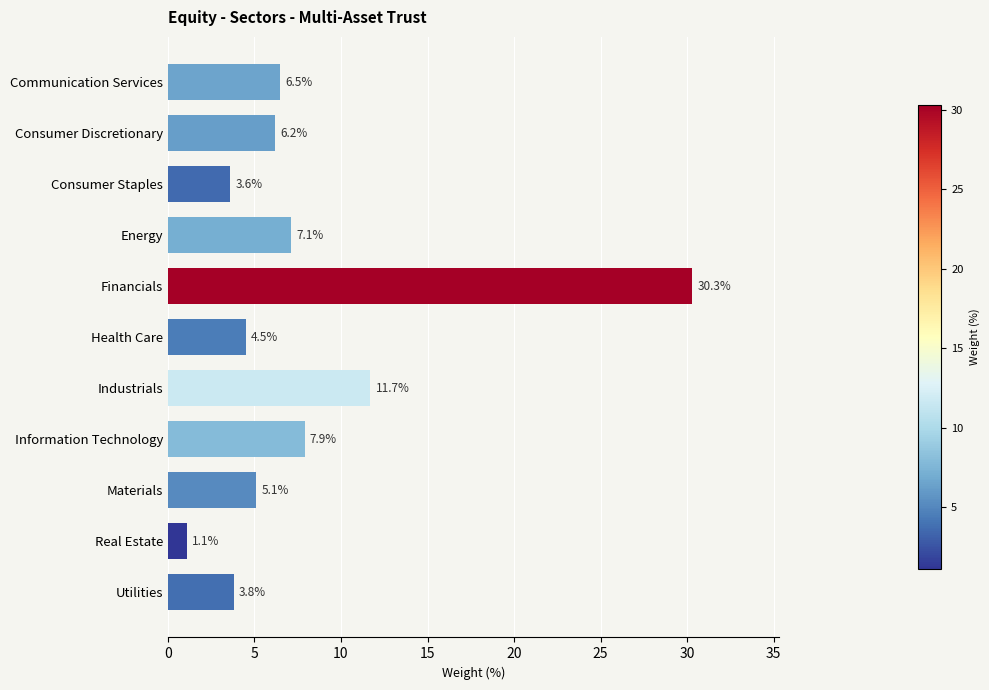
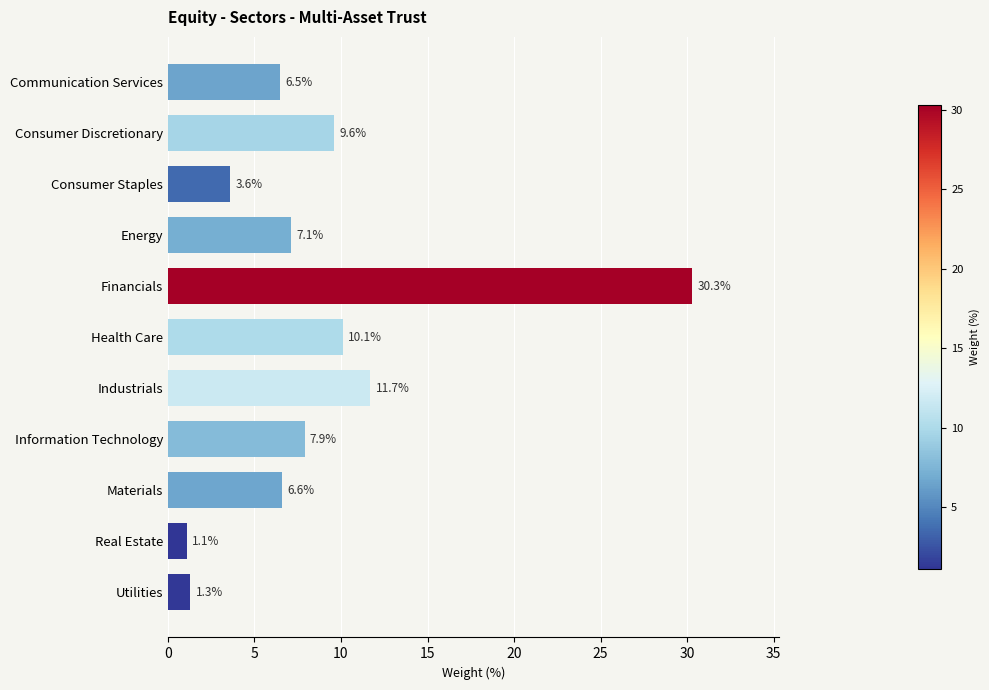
  {
    "Communication Services": "6.5%",
-   "Consumer Discretionary": "6.2%",
+   "Consumer Discretionary": "9.6%",
    "Consumer Staples": "3.6%",
    "Energy": "7.1%",
    "Financials": "30.3%",
-   "Health Care": "4.5%",
+   "Health Care": "10.1%",
    "Industrials": "11.7%",
    "Information Technology": "7.9%",
-   "Materials": "5.1%",
+   "Materials": "6.6%",
    "Real Estate": "1.1%",
-   "Utilities": "3.8%"
+   "Utilities": "1.3%"
  }
